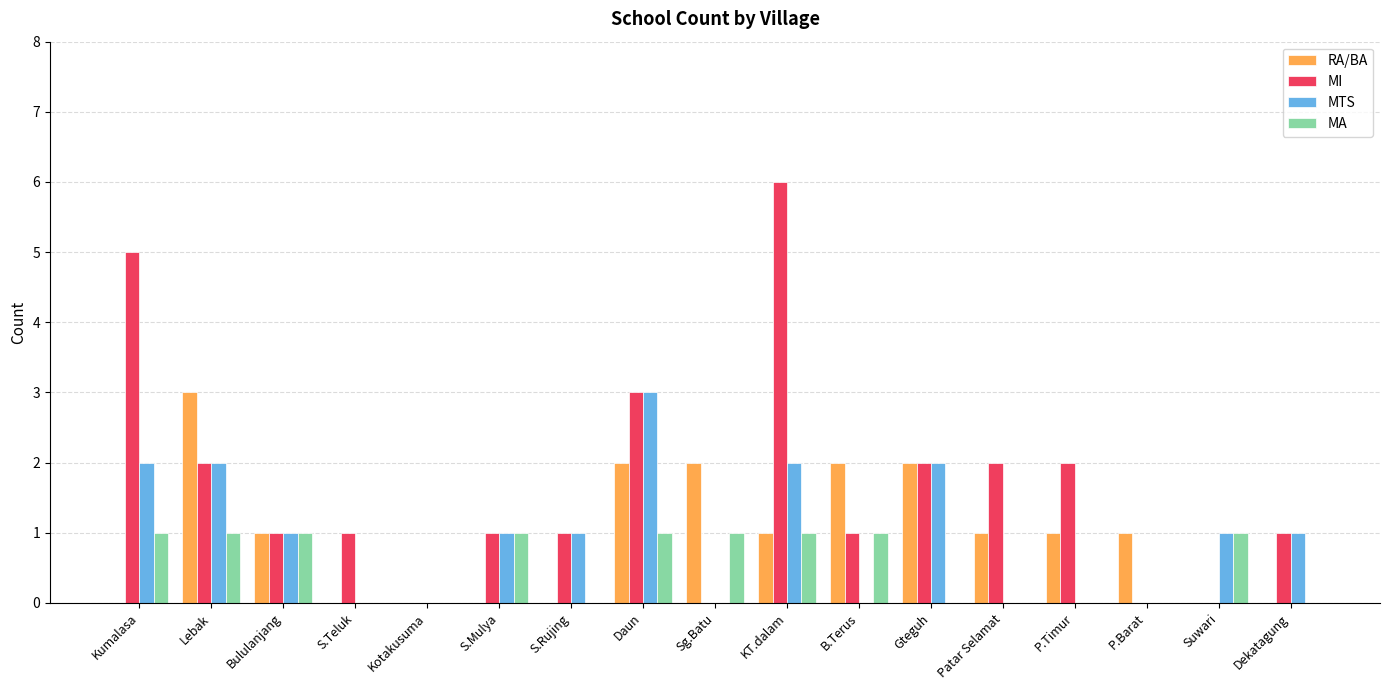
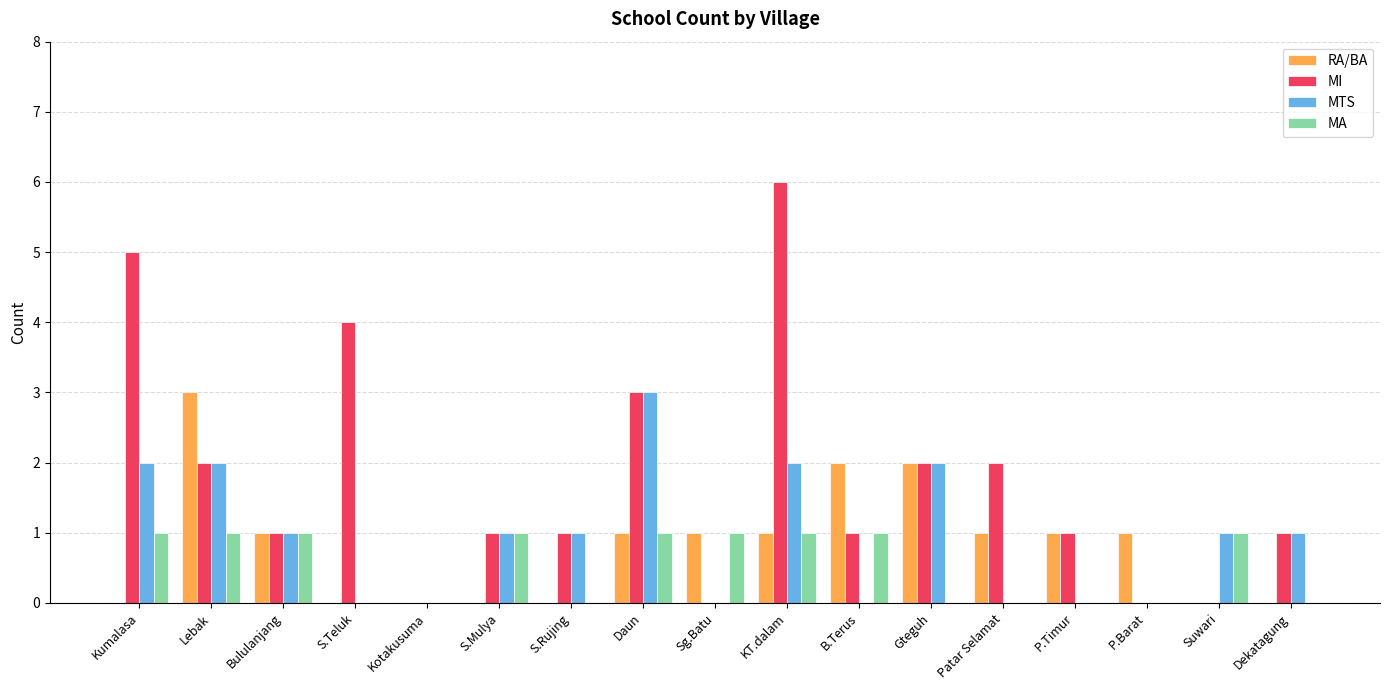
  {
    "RA/BA": {
      "Kumalasa": 0,
      "Lebak": 3,
      "Bululanjang": 1,
      "S.Teluk": 0,
      "Kotakusuma": 0,
      "S.Mulya": 0,
      "S.Rujing": 0,
-     "Daun": 2,
-     "Sg.Batu": 2,
+     "Daun": 1,
+     "Sg.Batu": 1,
      "KT.dalam": 1,
      "B.Terus": 2,
      "Gteguh": 2,
      "Patar Selamat": 1,
      "P.Timur": 1,
      "P.Barat": 1,
      "Suwari": 0,
      "Dekatagung": 0
    },
    "MI": {
      "Kumalasa": 5,
      "Lebak": 2,
      "Bululanjang": 1,
-     "S.Teluk": 1,
+     "S.Teluk": 4,
      "Kotakusuma": 0,
      "S.Mulya": 1,
      "S.Rujing": 1,
      "Daun": 3,
      "Sg.Batu": 0,
      "KT.dalam": 6,
      "B.Terus": 1,
      "Gteguh": 2,
      "Patar Selamat": 2,
-     "P.Timur": 2,
+     "P.Timur": 1,
      "P.Barat": 0,
      "Suwari": 0,
      "Dekatagung": 1
    },
    "MTS": {
      "Kumalasa": 2,
      "Lebak": 2,
      "Bululanjang": 1,
      "S.Teluk": 0,
      "Kotakusuma": 0,
      "S.Mulya": 1,
      "S.Rujing": 1,
      "Daun": 3,
      "Sg.Batu": 0,
      "KT.dalam": 2,
      "B.Terus": 0,
      "Gteguh": 2,
      "Patar Selamat": 0,
      "P.Timur": 0,
      "P.Barat": 0,
      "Suwari": 1,
      "Dekatagung": 1
    },
    "MA": {
      "Kumalasa": 1,
      "Lebak": 1,
      "Bululanjang": 1,
      "S.Teluk": 0,
      "Kotakusuma": 0,
      "S.Mulya": 1,
      "S.Rujing": 0,
      "Daun": 1,
      "Sg.Batu": 1,
      "KT.dalam": 1,
      "B.Terus": 1,
      "Gteguh": 0,
      "Patar Selamat": 0,
      "P.Timur": 0,
      "P.Barat": 0,
      "Suwari": 1,
      "Dekatagung": 0
    }
  }
